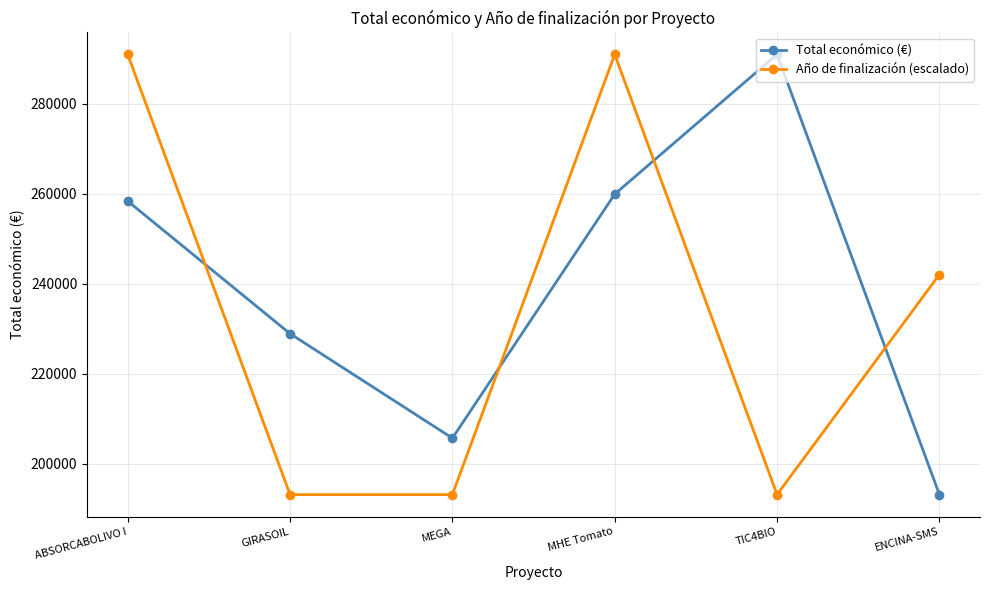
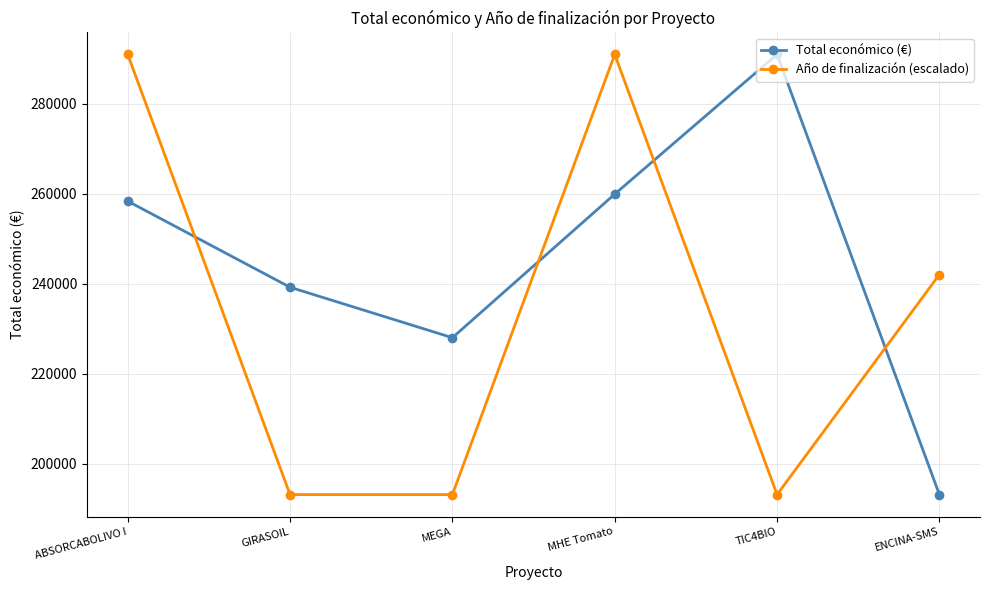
  {
    "Total económico (€)": {
      "ABSORCABOLIVO I": 258000,
-     "GIRASOIL": 229000,
-     "MEGA": 206000,
+     "GIRASOIL": 239000,
+     "MEGA": 228000,
      "MHE Tomato": 260000,
      "ENCINA-SMS": 193000
    },
    "Año de finalización (escalado)": {
      "ABSORCABOLIVO I": 291000,
      "GIRASOIL": 193000,
      "MEGA": 193000,
      "MHE Tomato": 291000,
      "TIC4BIO": 193000,
      "ENCINA-SMS": 242000
    }
  }
